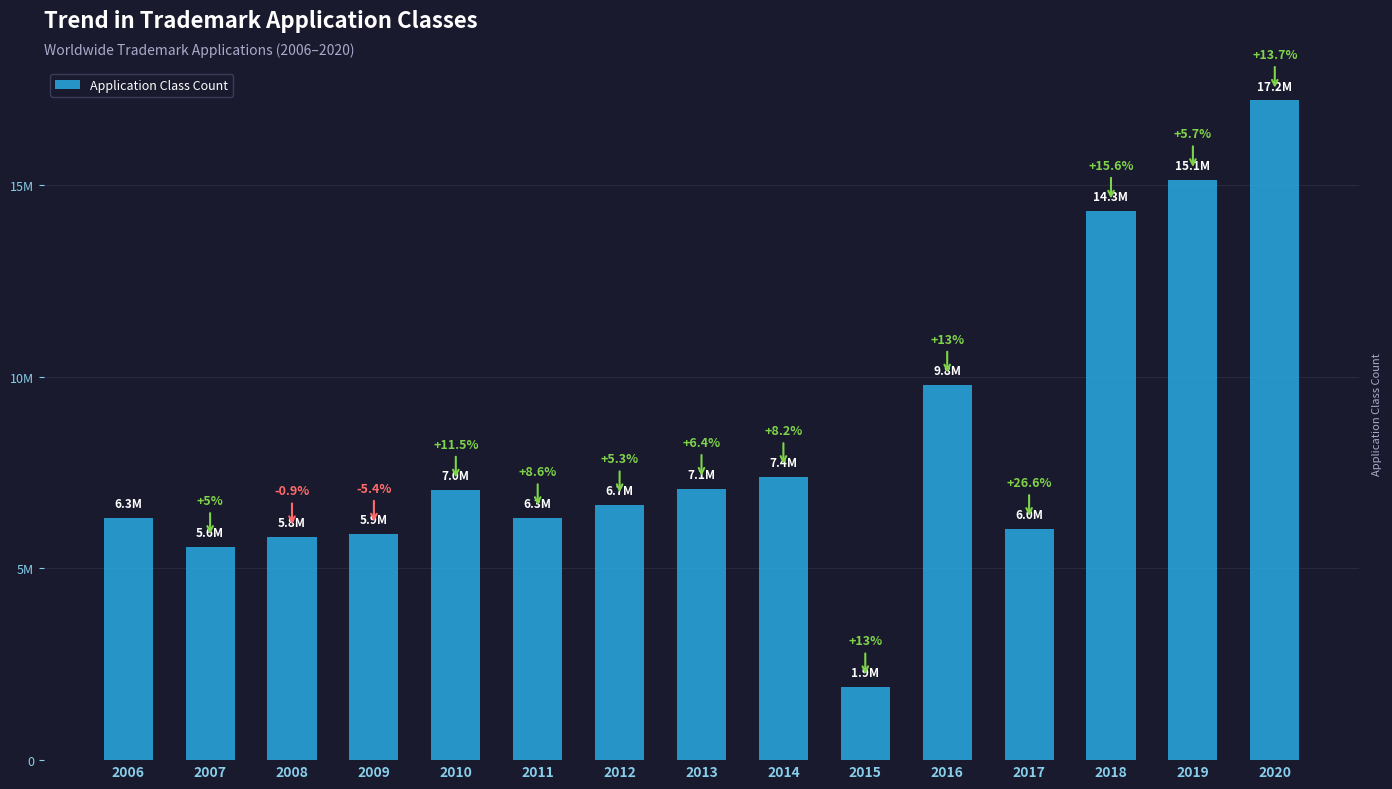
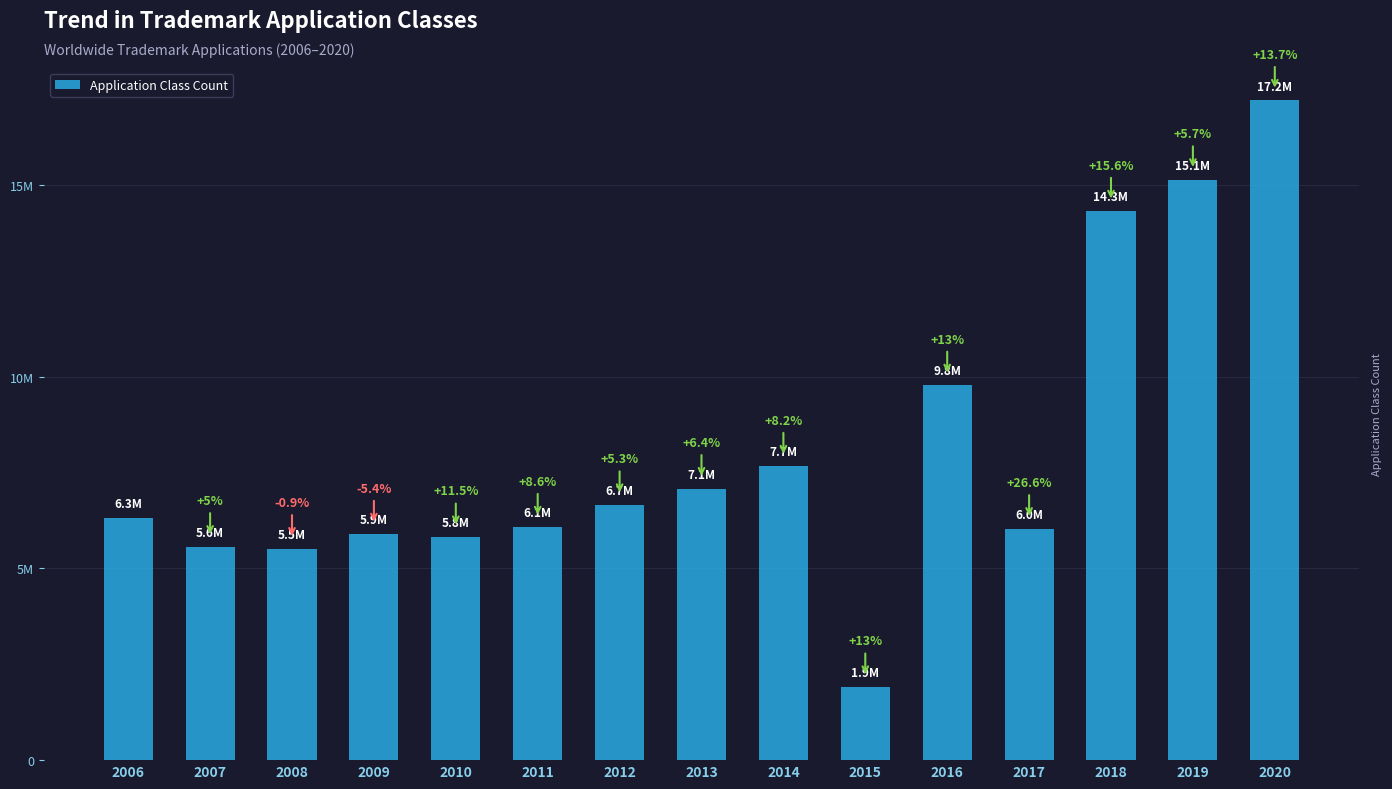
  {
    "2006": "6.3M",
    "2007": "5.6M",
-   "2008": "5.8M",
+   "2008": "5.5M",
    "2009": "5.9M",
-   "2010": "7.0M",
-   "2011": "6.3M",
+   "2010": "5.8M",
+   "2011": "6.1M",
    "2012": "6.7M",
    "2013": "7.1M",
-   "2014": "7.4M",
+   "2014": "7.7M",
    "2015": "1.9M",
    "2016": "9.8M",
    "2017": "6.0M",
    "2018": "14.3M",
    "2019": "15.1M",
    "2020": "17.2M"
  }
